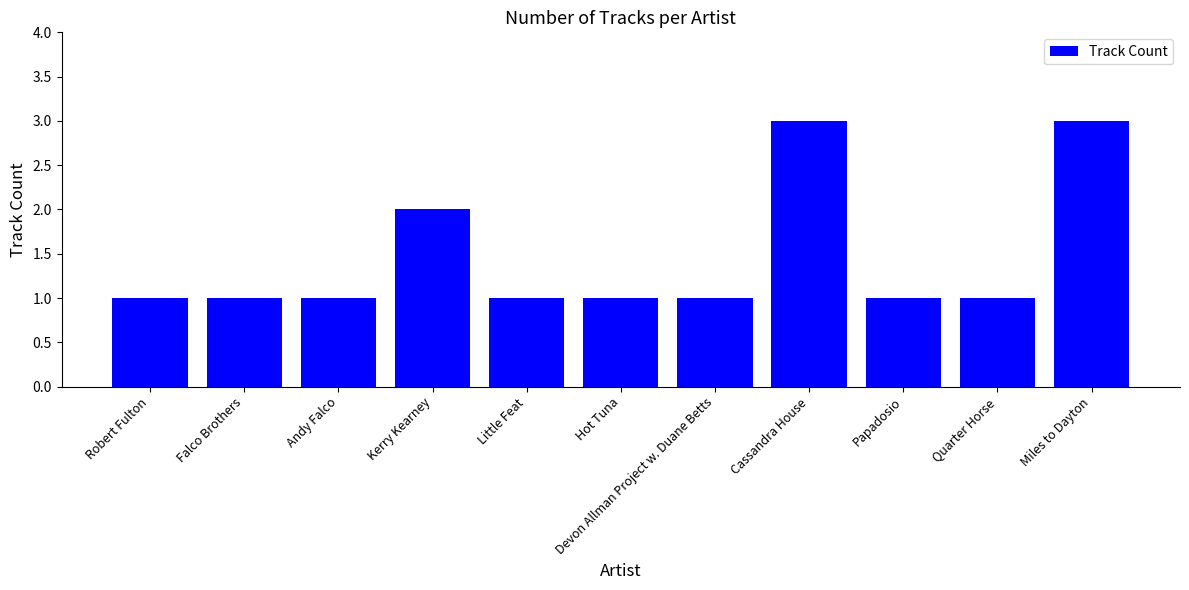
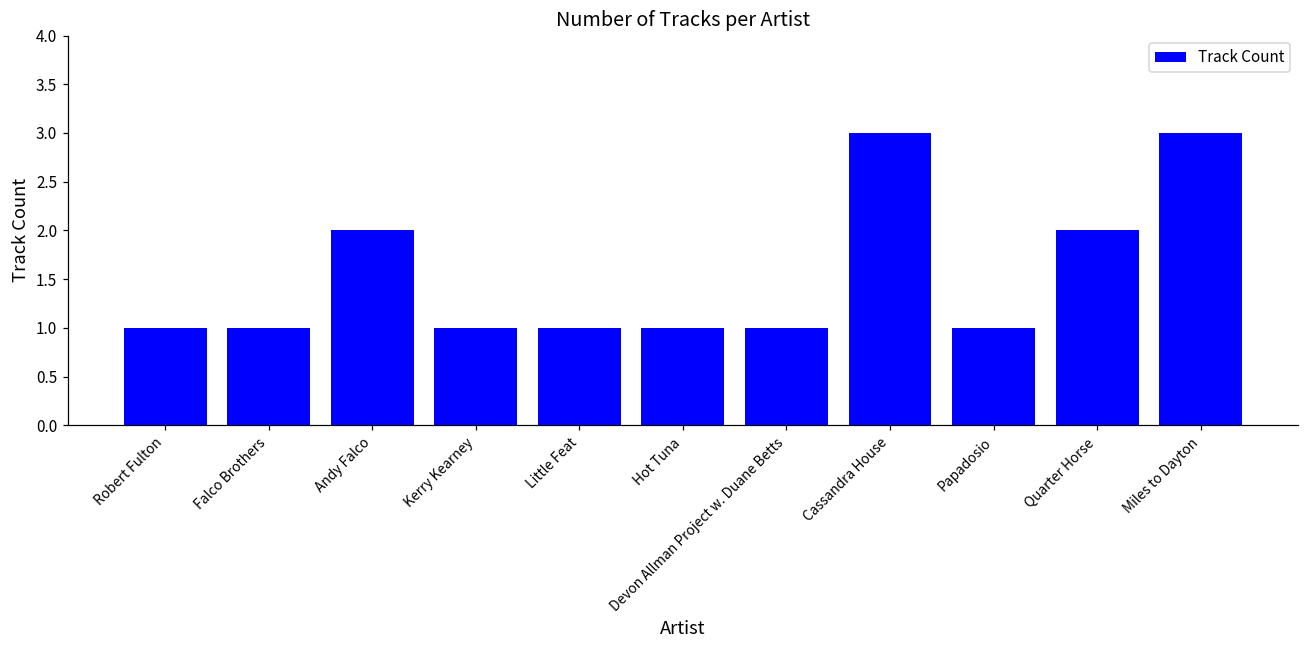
  {
    "Robert Fulton": 1,
    "Falco Brothers": 1,
-   "Andy Falco": 1,
-   "Kerry Kearney": 2,
+   "Andy Falco": 2,
+   "Kerry Kearney": 1,
    "Little Feat": 1,
    "Hot Tuna": 1,
    "Devon Allman Project w. Duane Betts": 1,
    "Cassandra House": 3,
    "Papadosio": 1,
-   "Quarter Horse": 1,
+   "Quarter Horse": 2,
    "Miles to Dayton": 3
  }
